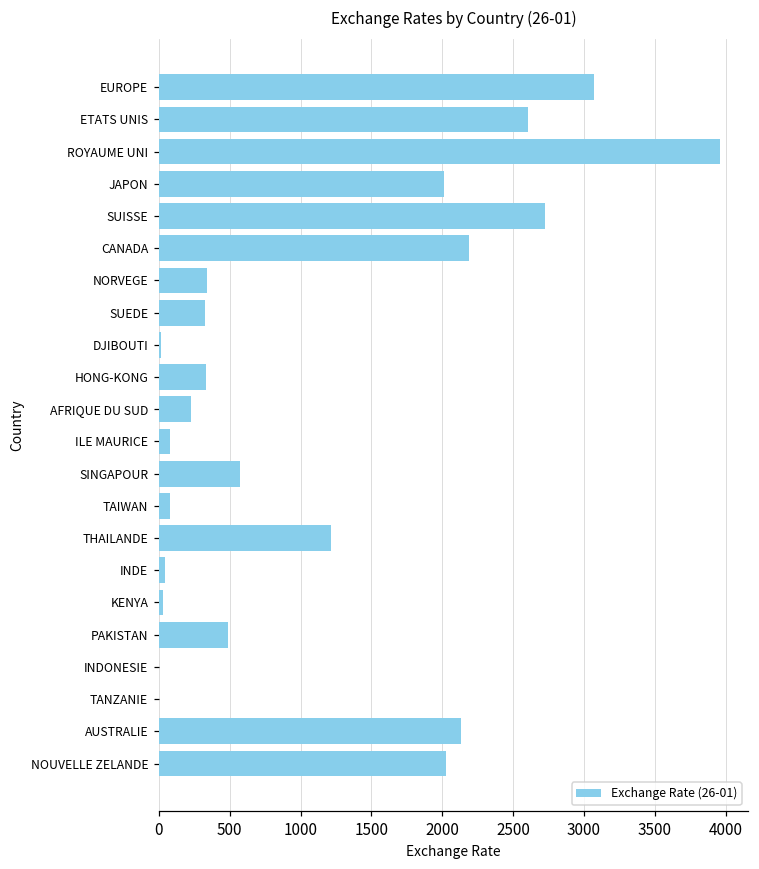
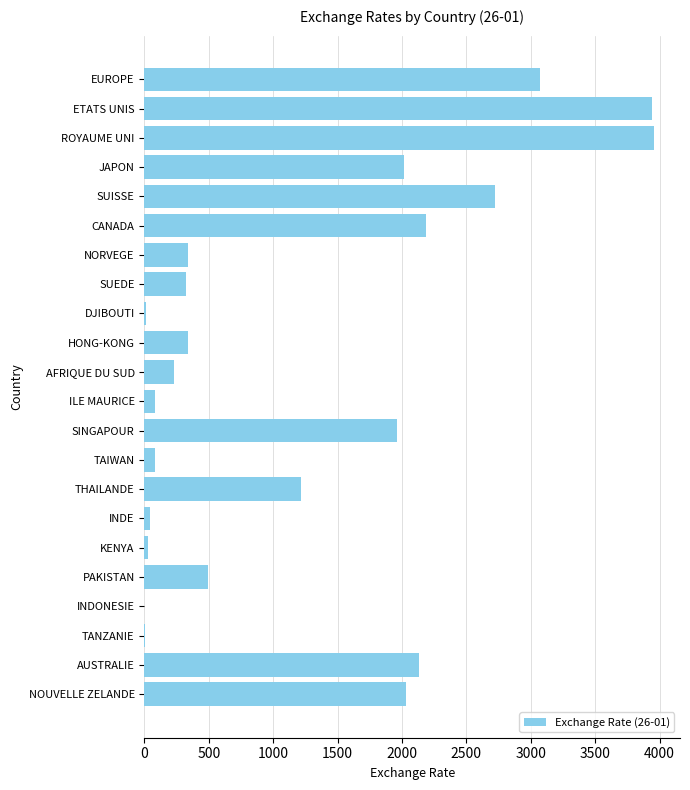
  {
    "EUROPE": 3070,
-   "ETATS UNIS": 2610,
+   "ETATS UNIS": 3940,
    "ROYAUME UNI": 3960,
    "JAPON": 2020,
    "SUISSE": 2720,
    "CANADA": 2190,
    "NORVEGE": 340,
    "SUEDE": 320,
    "HONG-KONG": 340,
    "AFRIQUE DU SUD": 230,
    "ILE MAURICE": 80,
-   "SINGAPOUR": 570,
+   "SINGAPOUR": 1960,
    "TAIWAN": 80,
    "THAILANDE": 1220,
    "INDE": 40,
    "KENYA": 30,
    "PAKISTAN": 490,
    "AUSTRALIE": 2130,
    "NOUVELLE ZELANDE": 2030
  }
